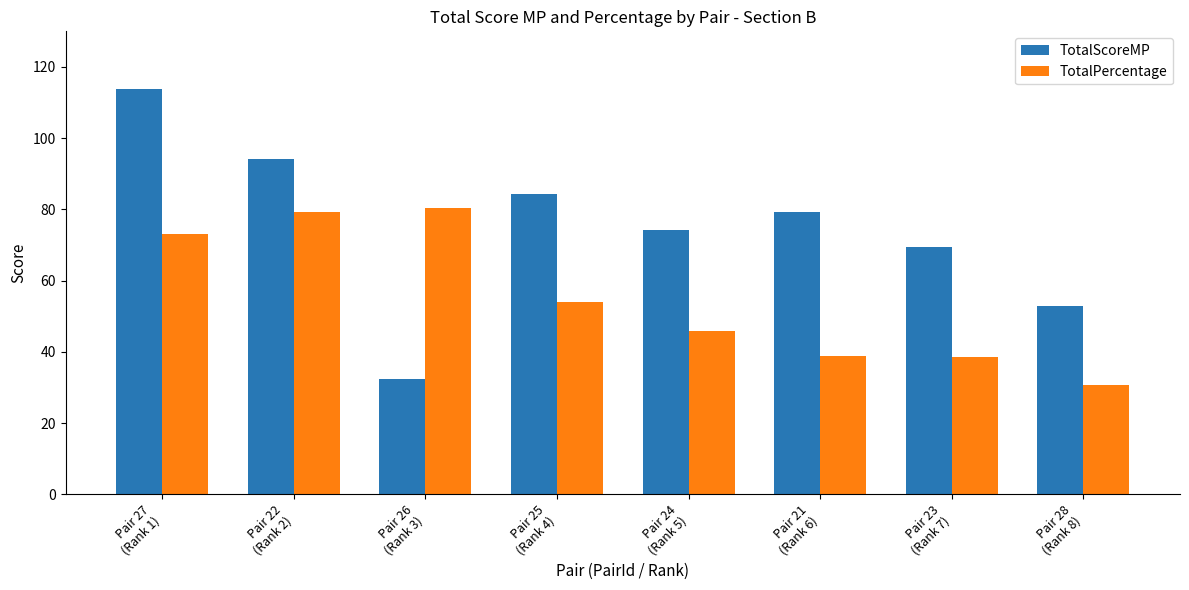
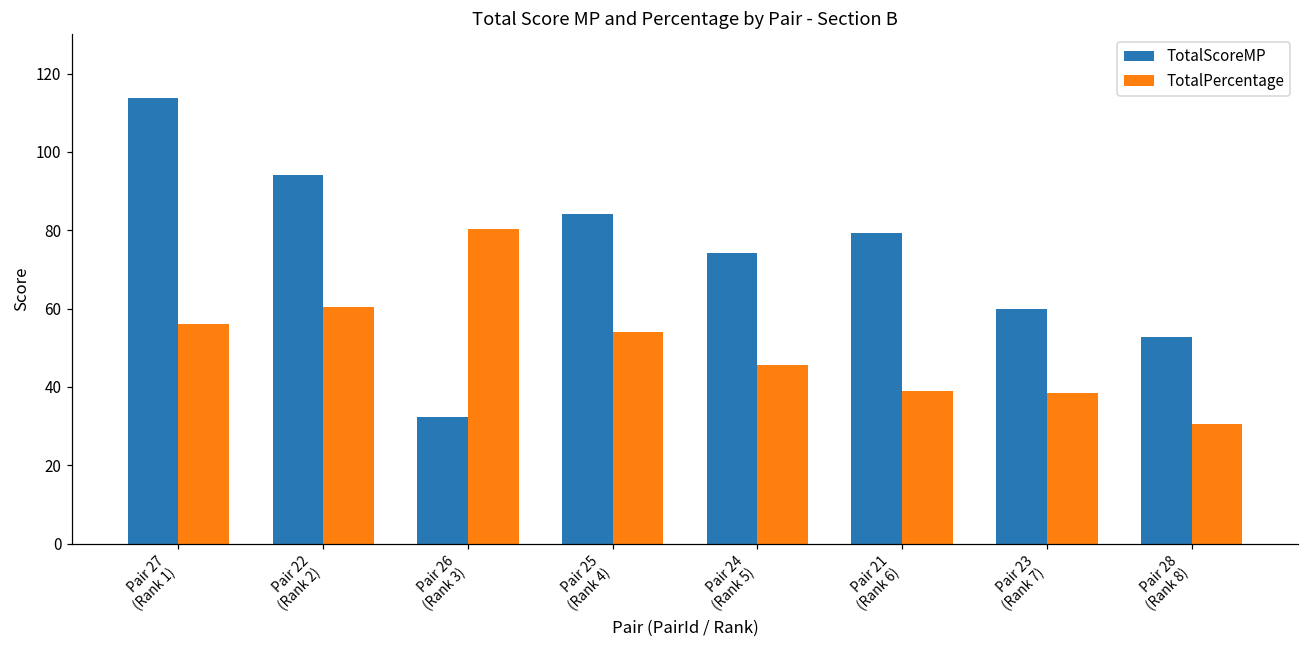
  {
    "TotalScoreMP": {
      "Pair 27 (Rank 1)": 114,
      "Pair 22 (Rank 2)": 94,
      "Pair 26 (Rank 3)": 32,
      "Pair 25 (Rank 4)": 84,
      "Pair 24 (Rank 5)": 74,
      "Pair 21 (Rank 6)": 79,
-     "Pair 23 (Rank 7)": 69,
+     "Pair 23 (Rank 7)": 60,
      "Pair 28 (Rank 8)": 53
    },
    "TotalPercentage": {
-     "Pair 27 (Rank 1)": 73,
-     "Pair 22 (Rank 2)": 79,
+     "Pair 27 (Rank 1)": 56,
+     "Pair 22 (Rank 2)": 60,
      "Pair 26 (Rank 3)": 80,
      "Pair 25 (Rank 4)": 54,
      "Pair 24 (Rank 5)": 46,
      "Pair 21 (Rank 6)": 39,
      "Pair 23 (Rank 7)": 38,
      "Pair 28 (Rank 8)": 31
    }
  }
